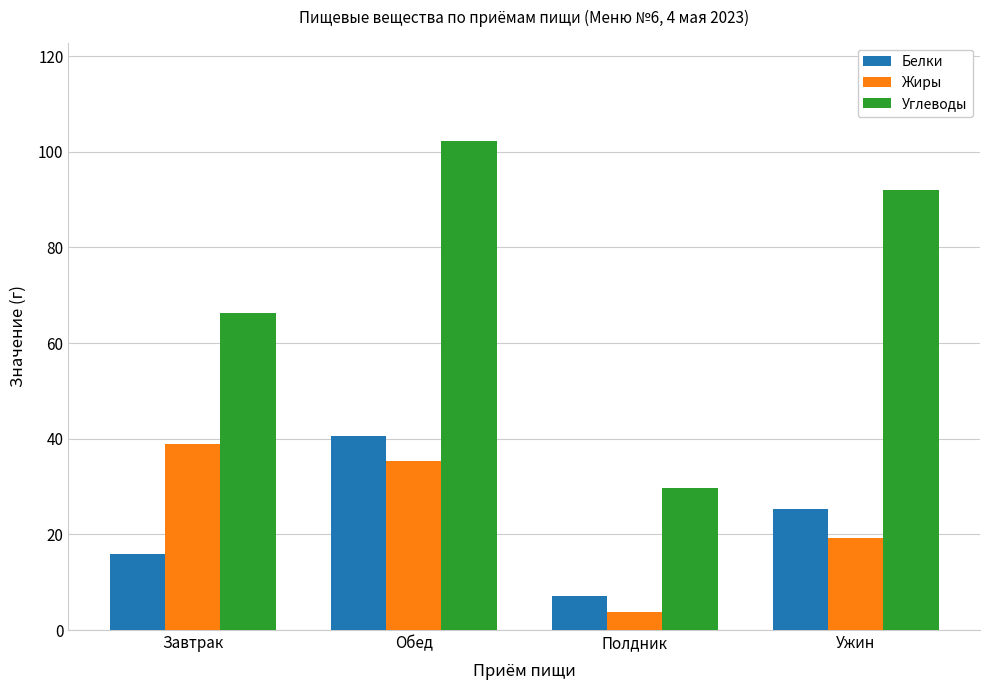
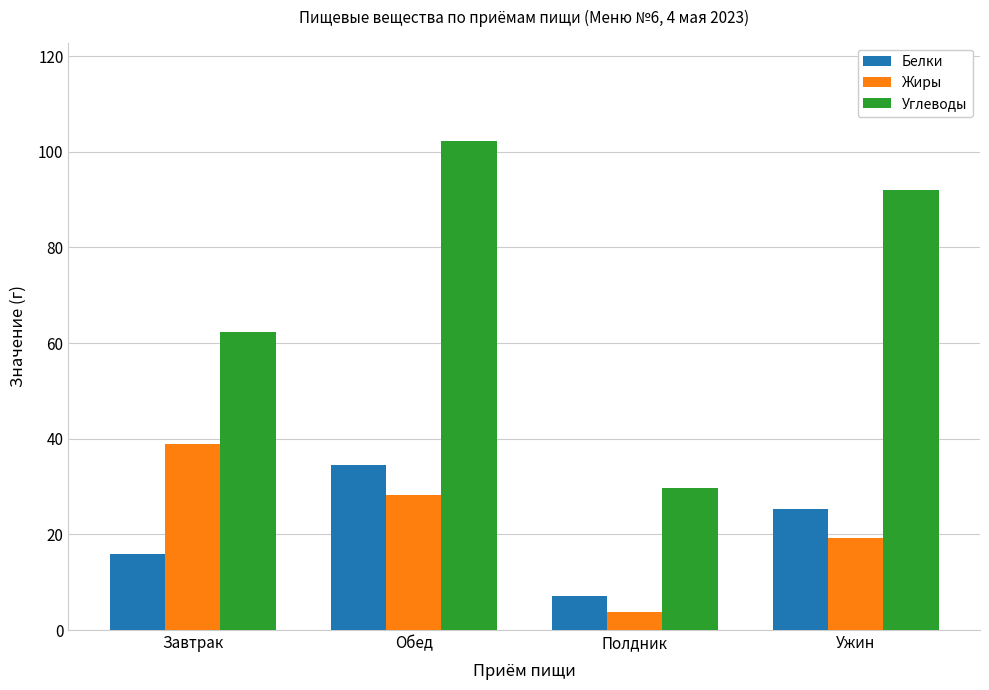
  {
    "Белки": {
      "Завтрак": 16,
-     "Обед": 41,
+     "Обед": 35,
      "Полдник": 7,
      "Ужин": 25
    },
    "Жиры": {
      "Завтрак": 39,
-     "Обед": 35,
+     "Обед": 28,
      "Полдник": 4,
      "Ужин": 19
    },
    "Углеводы": {
-     "Завтрак": 66,
+     "Завтрак": 62,
      "Обед": 102,
      "Полдник": 30,
      "Ужин": 92
    }
  }
